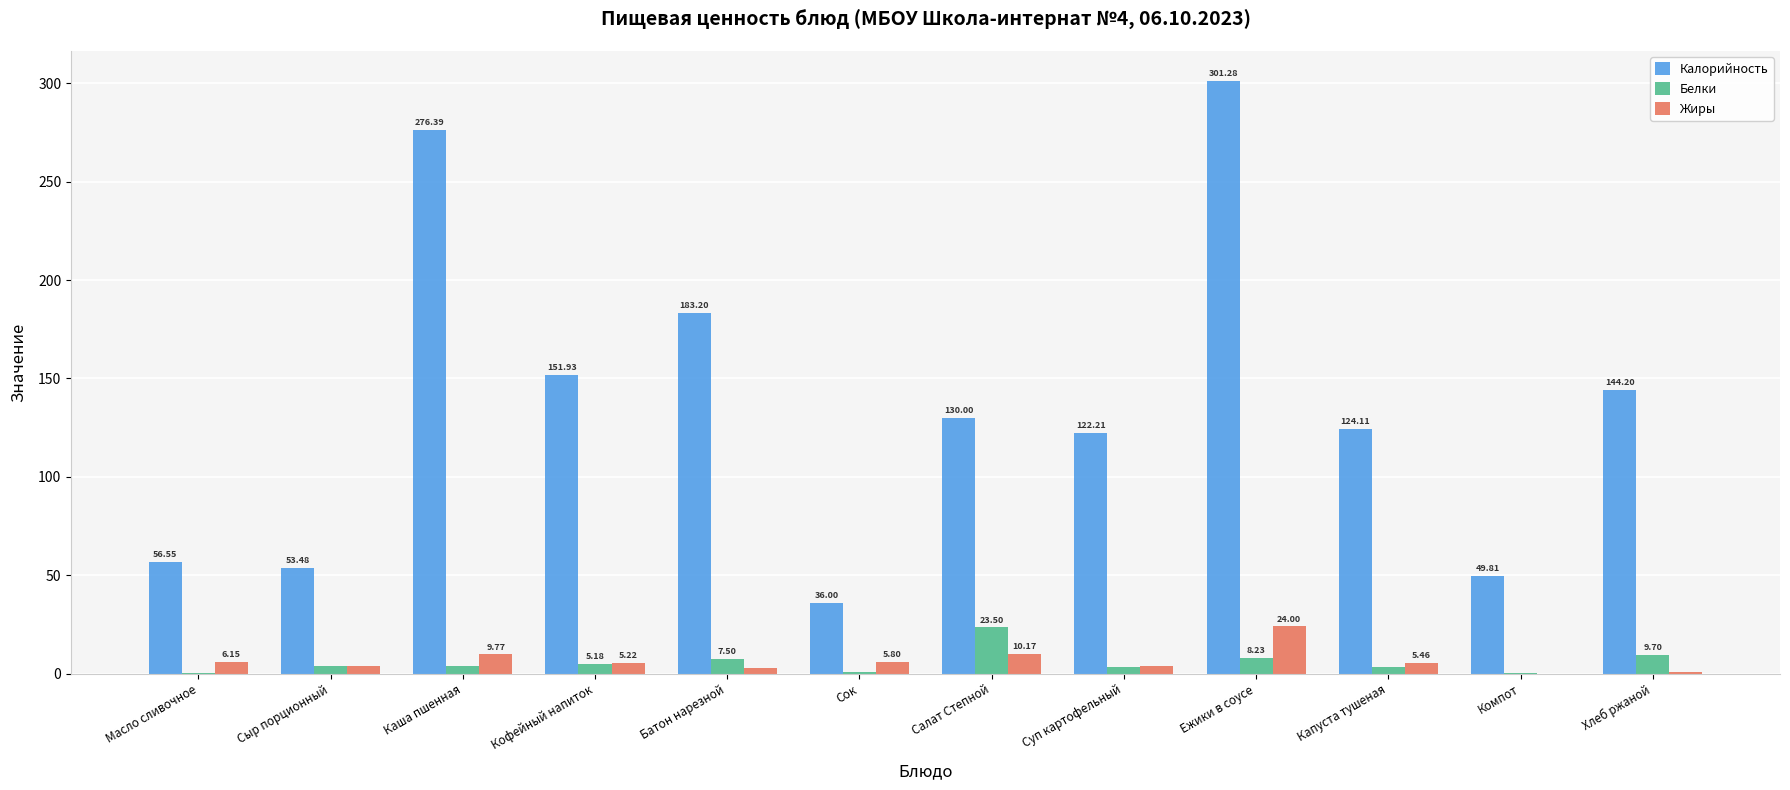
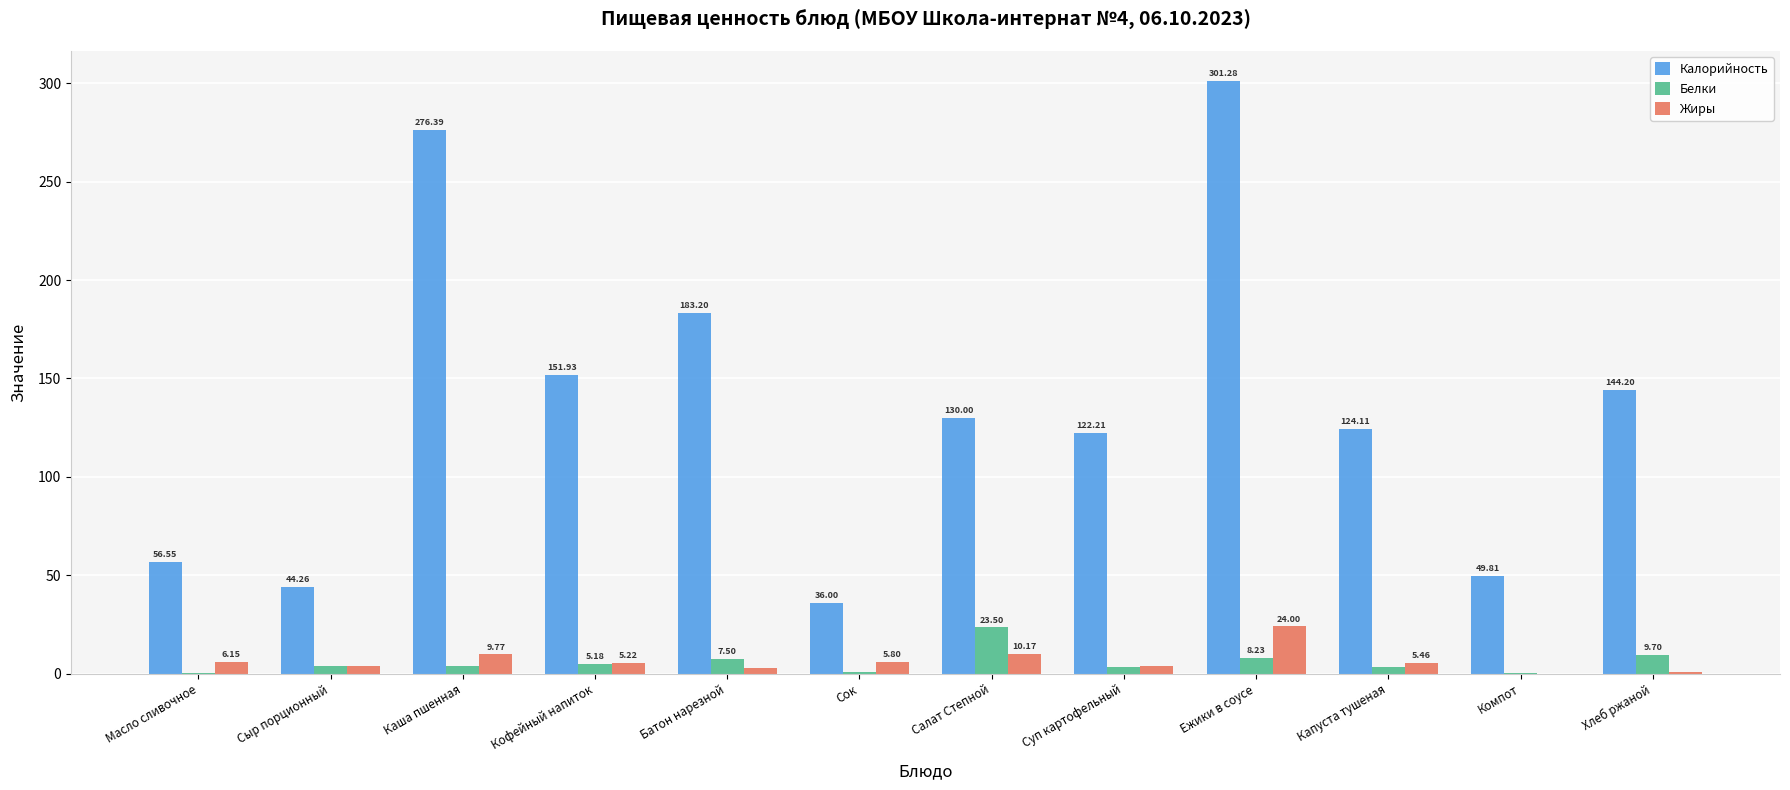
  {
    "Калорийность": {
      "Масло сливочное": 56.55,
-     "Сыр порционный": 53.48,
+     "Сыр порционный": 44.26,
      "Каша пшенная": 276.39,
      "Кофейный напиток": 151.93,
      "Батон нарезной": 183.20,
      "Сок": 36.00,
      "Салат Степной": 130.00,
      "Суп картофельный": 122.21,
      "Ежики в соусе": 301.28,
      "Капуста тушеная": 124.11,
      "Компот": 49.81,
      "Хлеб ржаной": 144.20
    },
    "Белки": {
      "Кофейный напиток": 5.18,
      "Батон нарезной": 7.50,
      "Салат Степной": 23.50,
      "Ежики в соусе": 8.23,
      "Хлеб ржаной": 9.70
    },
    "Жиры": {
      "Масло сливочное": 6.15,
      "Каша пшенная": 9.77,
      "Кофейный напиток": 5.22,
      "Сок": 5.80,
      "Салат Степной": 10.17,
      "Ежики в соусе": 24.00,
      "Капуста тушеная": 5.46
    }
  }
